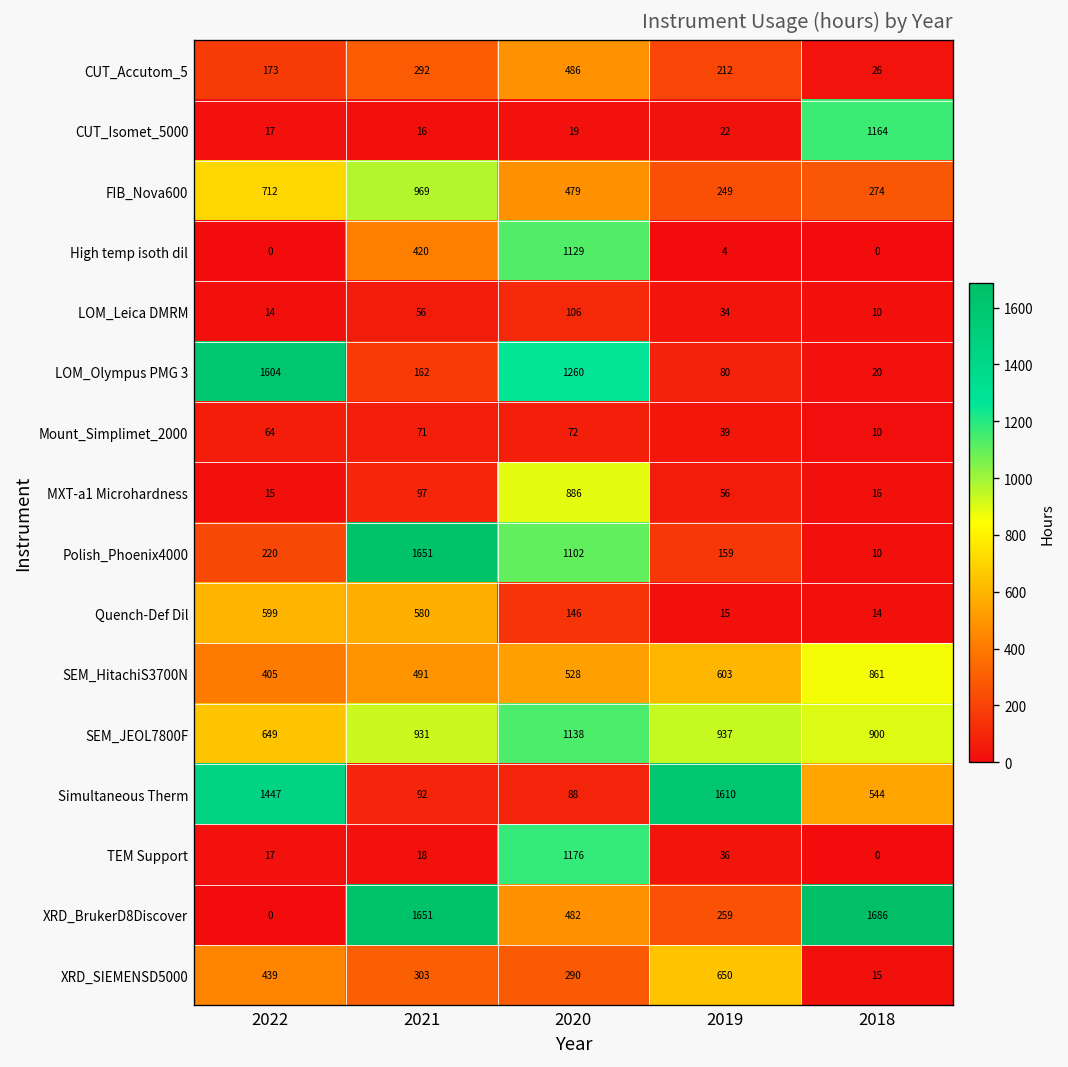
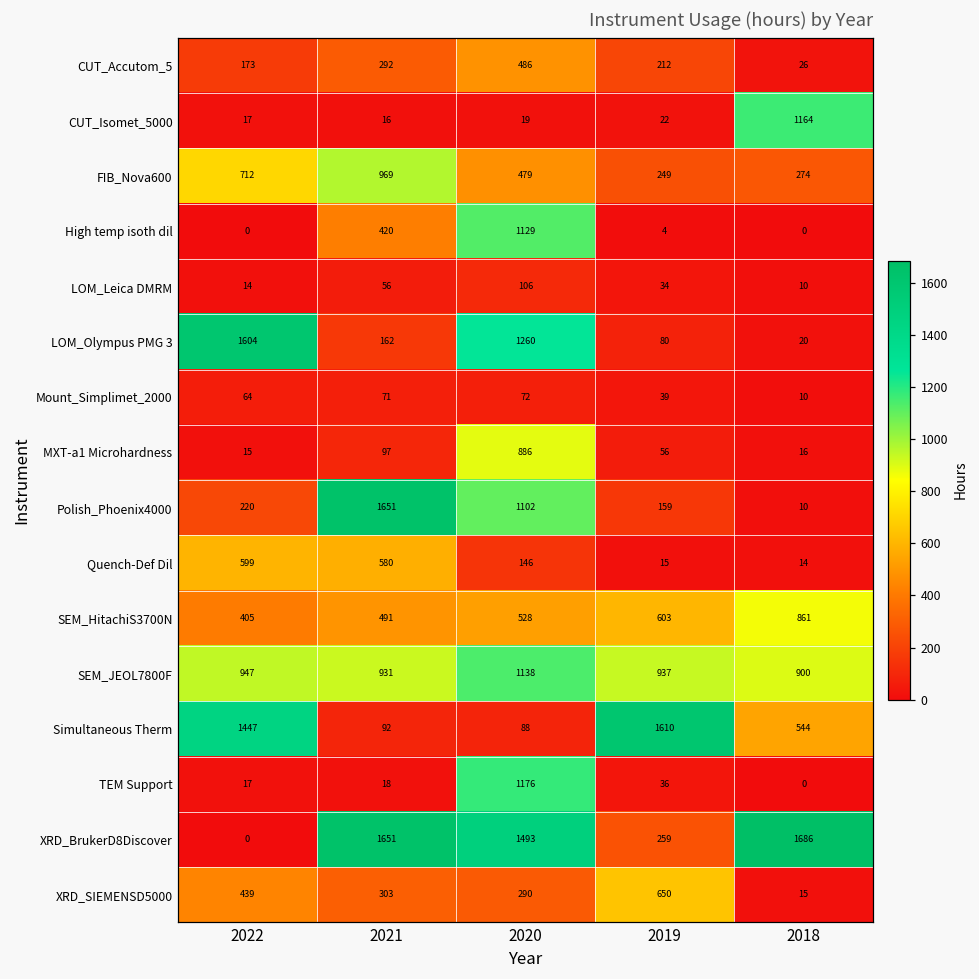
  {
    "CUT_Accutom_5": {
      "2022": 173,
      "2021": 292,
      "2020": 486,
      "2019": 212,
      "2018": 26
    },
    "CUT_Isomet_5000": {
      "2022": 17,
      "2021": 16,
      "2020": 19,
      "2019": 22,
      "2018": 1164
    },
    "FIB_Nova600": {
      "2022": 712,
      "2021": 969,
      "2020": 479,
      "2019": 249,
      "2018": 274
    },
    "High temp isoth dil": {
      "2022": 0,
      "2021": 420,
      "2020": 1129,
      "2019": 4,
      "2018": 0
    },
    "LOM_Leica DMRM": {
      "2022": 14,
      "2021": 56,
      "2020": 106,
      "2019": 34,
      "2018": 10
    },
    "LOM_Olympus PMG 3": {
      "2022": 1604,
      "2021": 162,
      "2020": 1260,
      "2019": 80,
      "2018": 20
    },
    "Mount_Simplimet_2000": {
      "2022": 64,
      "2021": 71,
      "2020": 72,
      "2019": 39,
      "2018": 10
    },
    "MXT-a1 Microhardness": {
      "2022": 15,
      "2021": 97,
      "2020": 886,
      "2019": 56,
      "2018": 16
    },
    "Polish_Phoenix4000": {
      "2022": 220,
      "2021": 1651,
      "2020": 1102,
      "2019": 159,
      "2018": 10
    },
    "Quench-Def Dil": {
      "2022": 599,
      "2021": 580,
      "2020": 146,
      "2019": 15,
      "2018": 14
    },
    "SEM_HitachiS3700N": {
      "2022": 405,
      "2021": 491,
      "2020": 528,
      "2019": 603,
      "2018": 861
    },
    "SEM_JEOL7800F": {
-     "2022": 649,
+     "2022": 947,
      "2021": 931,
      "2020": 1138,
      "2019": 937,
      "2018": 900
    },
    "Simultaneous Therm": {
      "2022": 1447,
      "2021": 92,
      "2020": 88,
      "2019": 1610,
      "2018": 544
    },
    "TEM Support": {
      "2022": 17,
      "2021": 18,
      "2020": 1176,
      "2019": 36,
      "2018": 0
    },
    "XRD_BrukerD8Discover": {
      "2022": 0,
      "2021": 1651,
-     "2020": 482,
+     "2020": 1493,
      "2019": 259,
      "2018": 1686
    },
    "XRD_SIEMENSD5000": {
      "2022": 439,
      "2021": 303,
      "2020": 290,
      "2019": 650,
      "2018": 15
    }
  }
